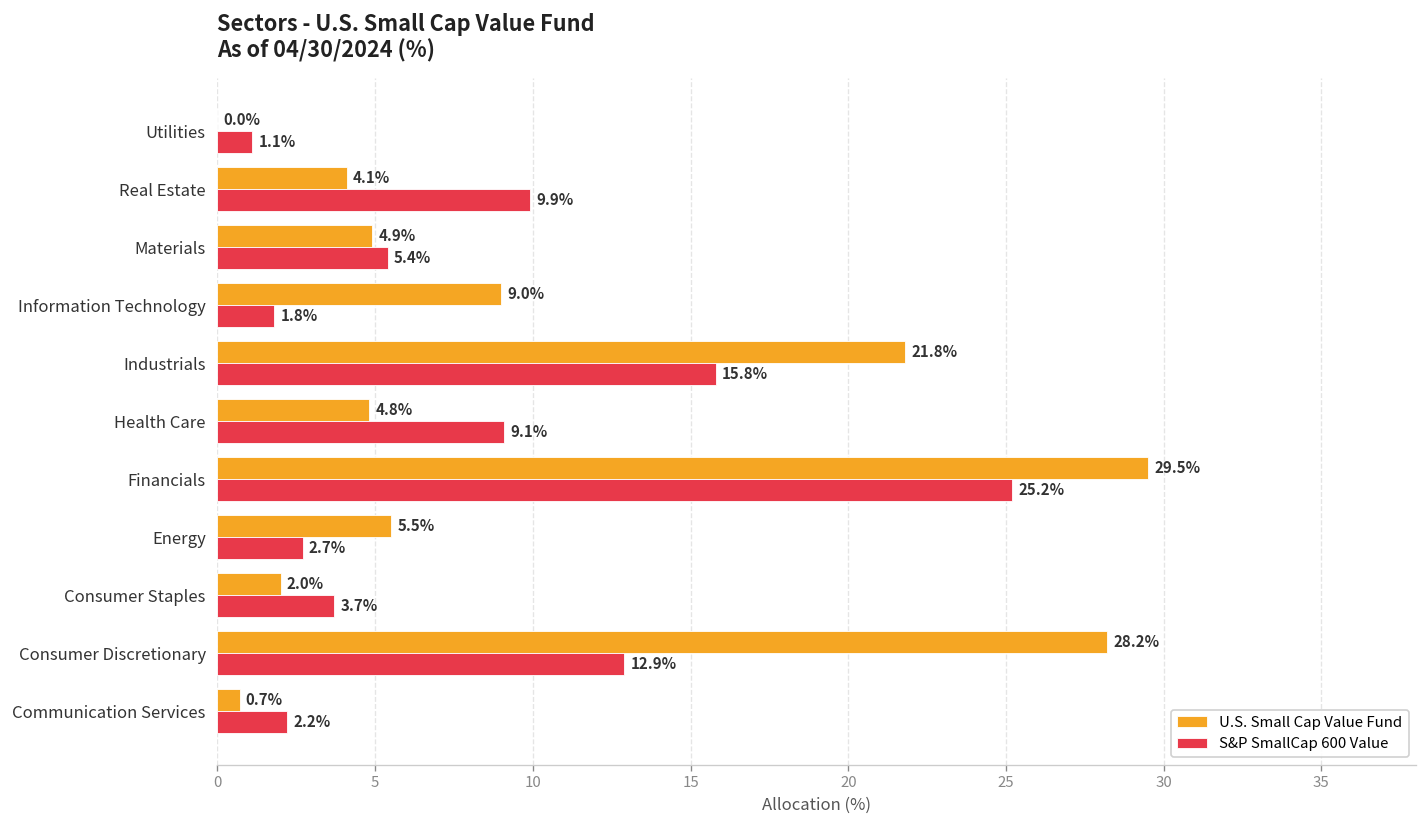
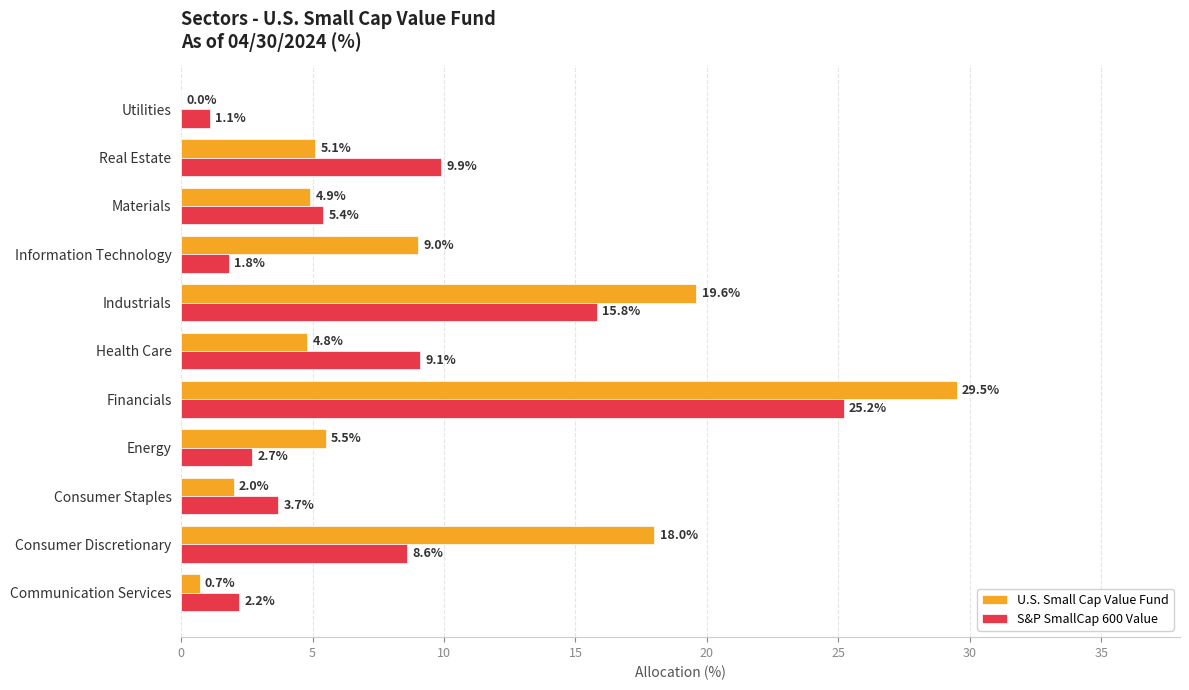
  {
    "U.S. Small Cap Value Fund": {
      "Utilities": "0.0%",
-     "Real Estate": "4.1%",
+     "Real Estate": "5.1%",
      "Materials": "4.9%",
      "Information Technology": "9.0%",
-     "Industrials": "21.8%",
+     "Industrials": "19.6%",
      "Health Care": "4.8%",
      "Financials": "29.5%",
      "Energy": "5.5%",
      "Consumer Staples": "2.0%",
-     "Consumer Discretionary": "28.2%",
+     "Consumer Discretionary": "18.0%",
      "Communication Services": "0.7%"
    },
    "S&P SmallCap 600 Value": {
      "Utilities": "1.1%",
      "Real Estate": "9.9%",
      "Materials": "5.4%",
      "Information Technology": "1.8%",
      "Industrials": "15.8%",
      "Health Care": "9.1%",
      "Financials": "25.2%",
      "Energy": "2.7%",
      "Consumer Staples": "3.7%",
-     "Consumer Discretionary": "12.9%",
+     "Consumer Discretionary": "8.6%",
      "Communication Services": "2.2%"
    }
  }
